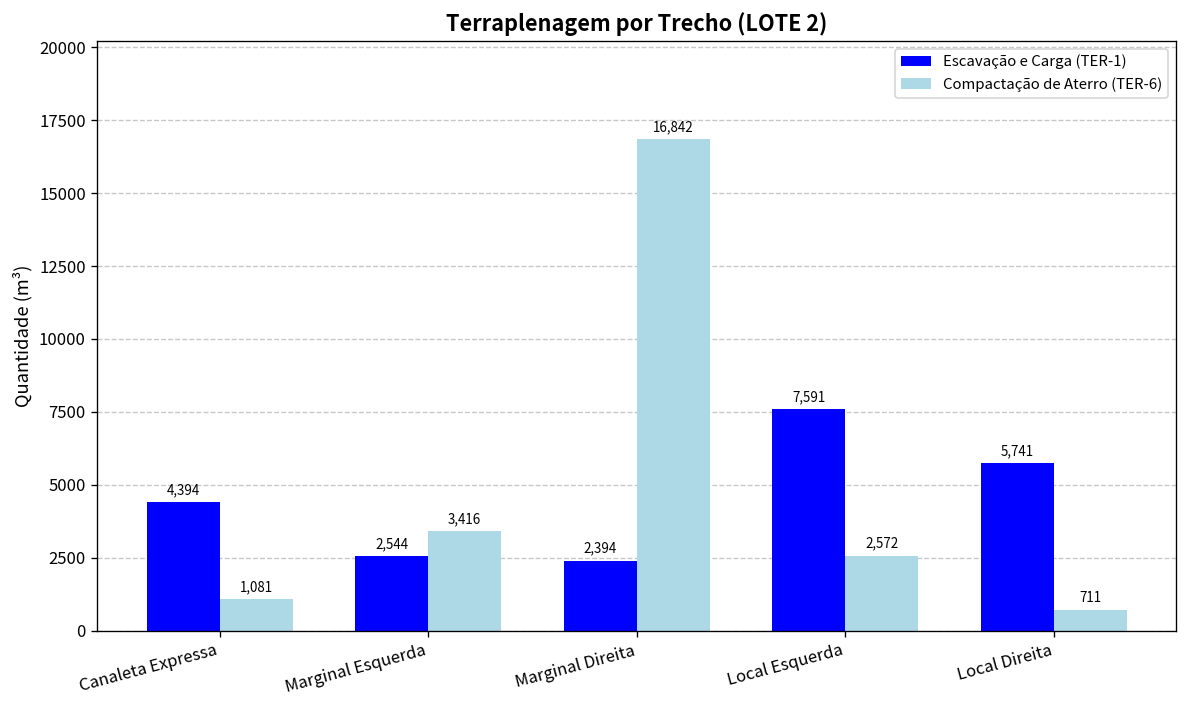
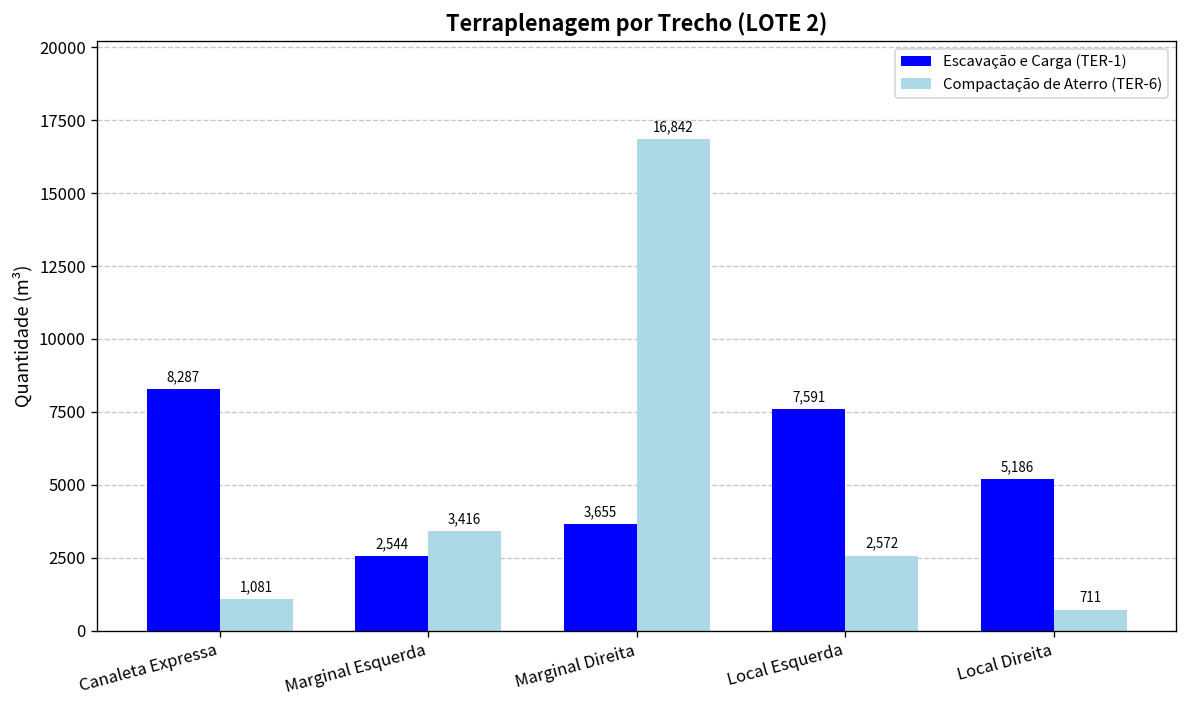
  {
    "Escavação e Carga (TER-1)": {
-     "Canaleta Expressa": "4,394",
+     "Canaleta Expressa": "8,287",
      "Marginal Esquerda": "2,544",
-     "Marginal Direita": "2,394",
+     "Marginal Direita": "3,655",
      "Local Esquerda": "7,591",
-     "Local Direita": "5,741"
+     "Local Direita": "5,186"
    },
    "Compactação de Aterro (TER-6)": {
      "Canaleta Expressa": "1,081",
      "Marginal Esquerda": "3,416",
      "Marginal Direita": "16,842",
      "Local Esquerda": "2,572",
      "Local Direita": "711"
    }
  }
